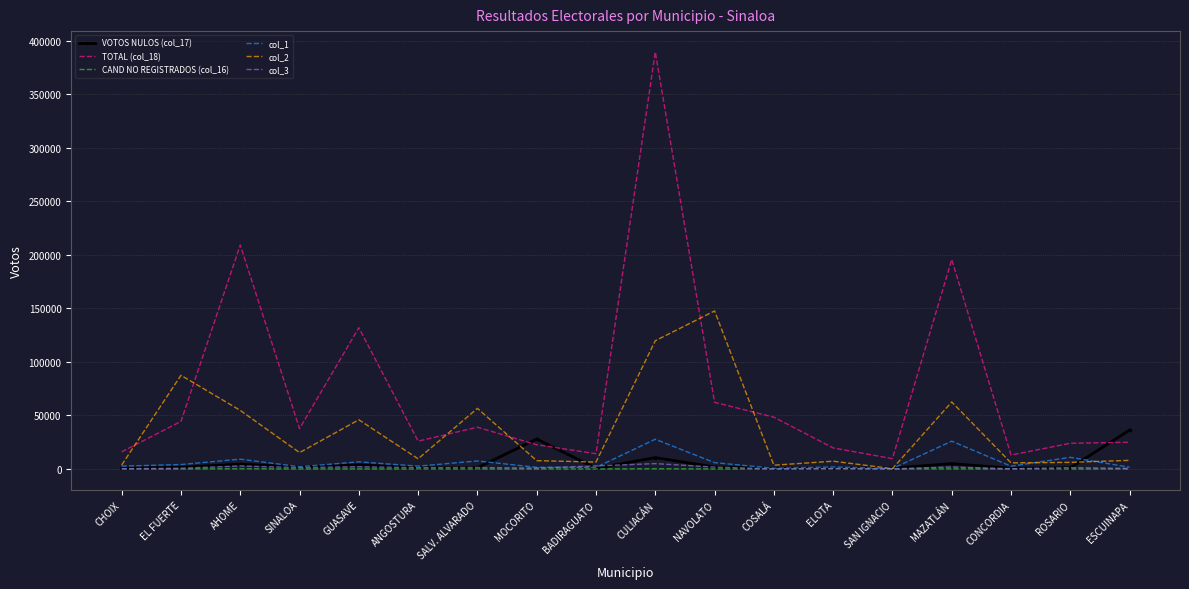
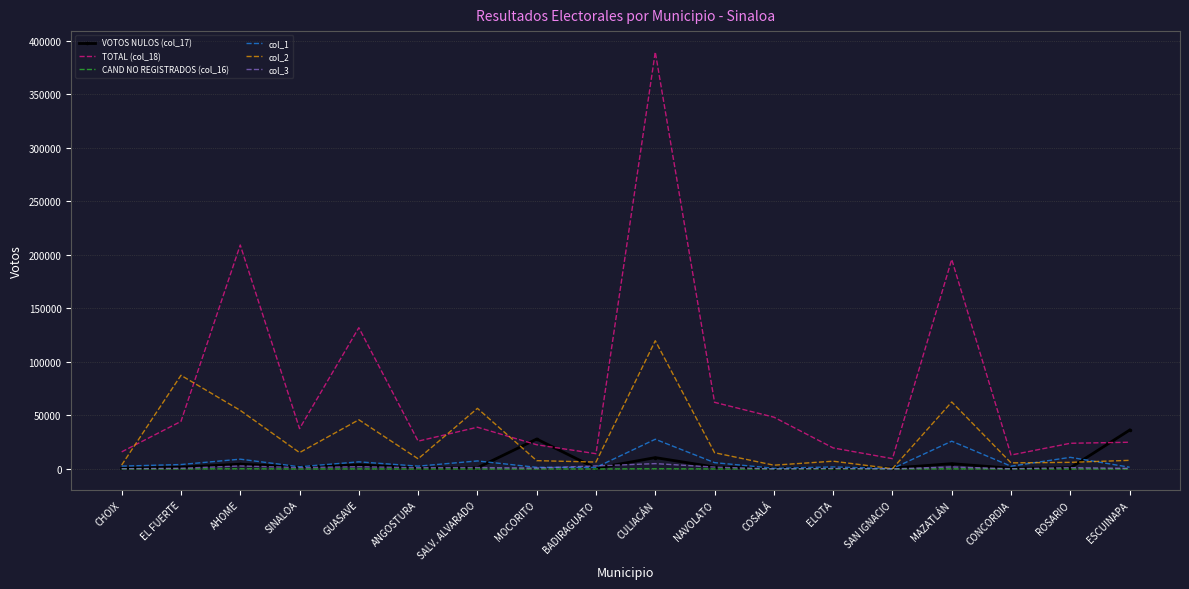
  {
    "VOTOS NULOS (col_17)": {
      "MOCORITO": 28000,
      "CULIACÁN": 11000,
      "MAZATLÁN": 5000,
      "ESCUINAPA": 36000
    },
    "TOTAL (col_18)": {
      "CHOIX": 16000,
      "EL FUERTE": 44000,
      "AHOME": 209000,
      "SINALOA": 38000,
      "GUASAVE": 132000,
      "ANGOSTURA": 26000,
      "SALV. ALVARADO": 39000,
      "MOCORITO": 23000,
      "BADIRAGUATO": 14000,
      "CULIACÁN": 389000,
      "NAVOLATO": 62000,
      "COSALÁ": 48000,
      "ELOTA": 20000,
      "SAN IGNACIO": 10000,
      "MAZATLÁN": 196000,
      "CONCORDIA": 13000,
      "ROSARIO": 24000,
      "ESCUINAPA": 25000
    },
    "CAND NO REGISTRADOS (col_16)": {
      "AHOME": 0,
      "CULIACÁN": 0
    },
    "col_1": {
      "EL FUERTE": 4000,
      "AHOME": 9000,
      "GUASAVE": 7000,
      "SALV. ALVARADO": 7000,
      "CULIACÁN": 28000,
      "NAVOLATO": 6000,
      "MAZATLÁN": 26000,
      "ROSARIO": 11000
    },
    "col_2": {
      "EL FUERTE": 87000,
      "AHOME": 55000,
      "SINALOA": 15000,
      "GUASAVE": 46000,
      "ANGOSTURA": 9000,
      "SALV. ALVARADO": 57000,
      "MOCORITO": 8000,
      "BADIRAGUATO": 6000,
      "CULIACÁN": 120000,
-     "NAVOLATO": 148000,
+     "NAVOLATO": 15000,
      "COSALÁ": 4000,
      "ELOTA": 7000,
      "MAZATLÁN": 63000,
      "CONCORDIA": 6000,
      "ROSARIO": 6000,
      "ESCUINAPA": 8000
    },
    "col_3": {
      "CULIACÁN": 5000
    }
  }
